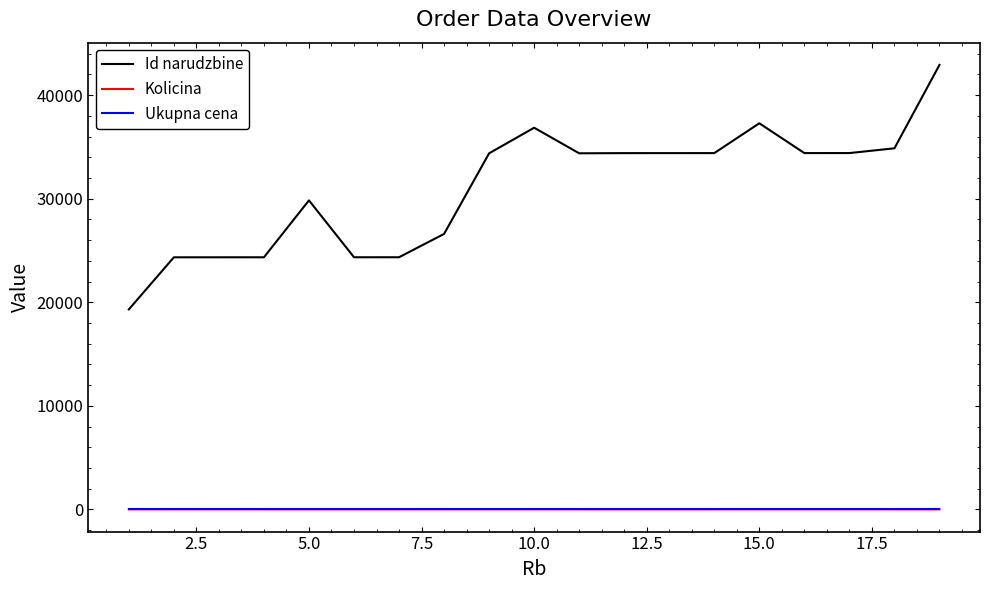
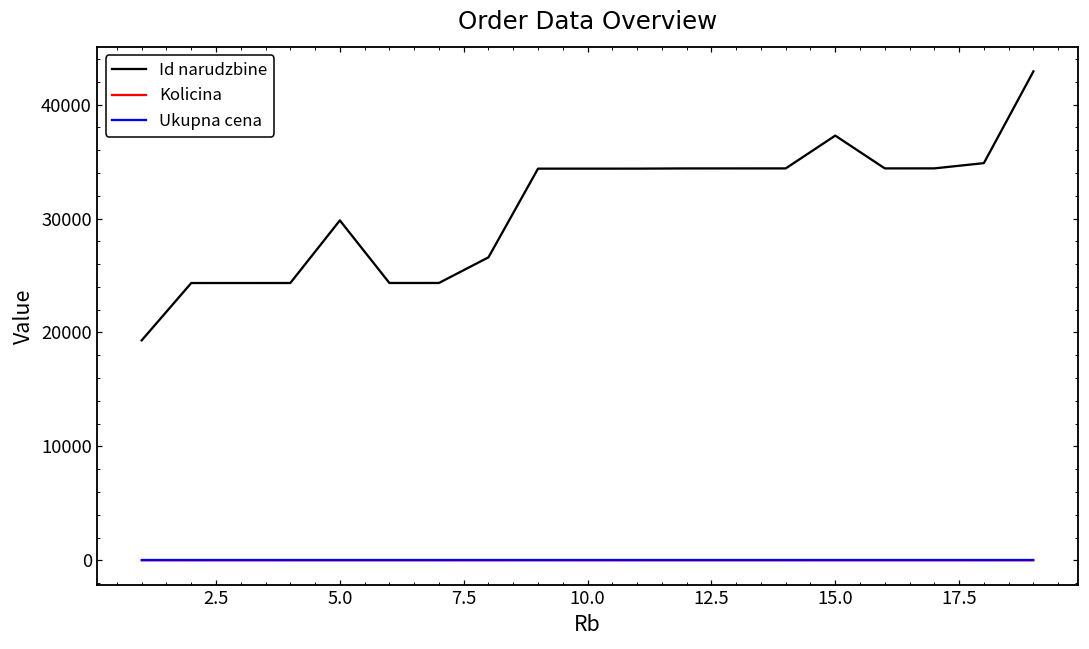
  {
    "Id narudzbine": {
      "5.0": 29800,
-     "10.0": 36900,
+     "10.0": 34400,
      "15.0": 37300
    },
    "Ukupna cena": {
      "5.0": 0,
      "10.0": 0,
      "15.0": 0
    }
  }
